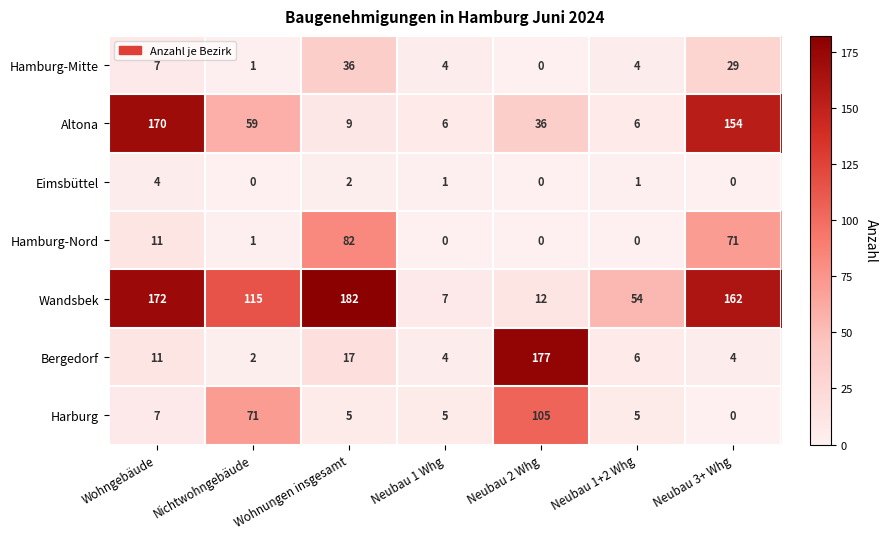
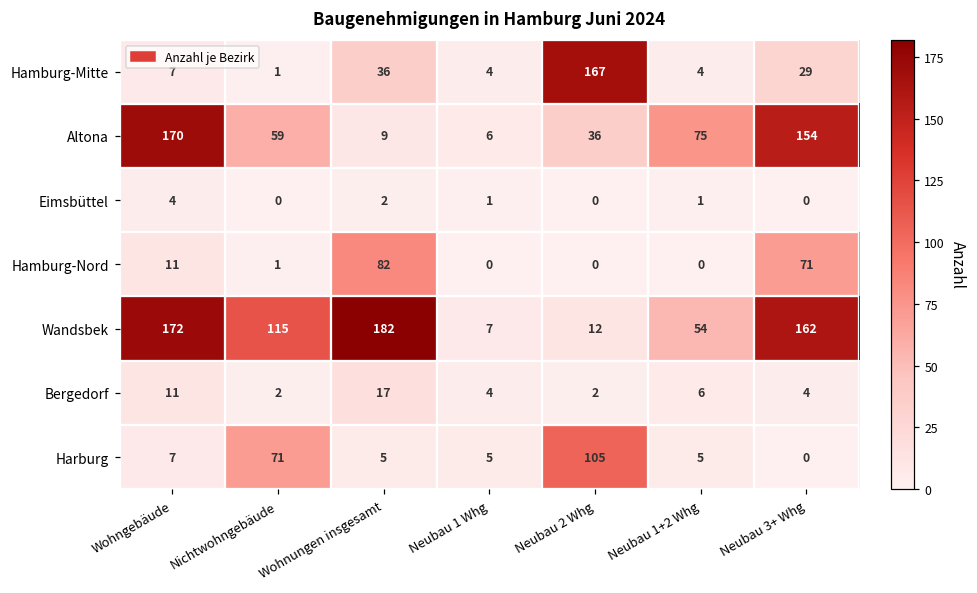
  {
    "Hamburg-Mitte": {
      "Nichtwohngebäude": 1,
      "Wohnungen insgesamt": 36,
      "Neubau 1 Whg": 4,
-     "Neubau 2 Whg": 0,
+     "Neubau 2 Whg": 167,
      "Neubau 1+2 Whg": 4,
      "Neubau 3+ Whg": 29
    },
    "Altona": {
      "Wohngebäude": 170,
      "Nichtwohngebäude": 59,
      "Wohnungen insgesamt": 9,
      "Neubau 1 Whg": 6,
      "Neubau 2 Whg": 36,
-     "Neubau 1+2 Whg": 6,
+     "Neubau 1+2 Whg": 75,
      "Neubau 3+ Whg": 154
    },
    "Eimsbüttel": {
      "Wohngebäude": 4,
      "Nichtwohngebäude": 0,
      "Wohnungen insgesamt": 2,
      "Neubau 1 Whg": 1,
      "Neubau 2 Whg": 0,
      "Neubau 1+2 Whg": 1,
      "Neubau 3+ Whg": 0
    },
    "Hamburg-Nord": {
      "Wohngebäude": 11,
      "Nichtwohngebäude": 1,
      "Wohnungen insgesamt": 82,
      "Neubau 1 Whg": 0,
      "Neubau 2 Whg": 0,
      "Neubau 1+2 Whg": 0,
      "Neubau 3+ Whg": 71
    },
    "Wandsbek": {
      "Wohngebäude": 172,
      "Nichtwohngebäude": 115,
      "Wohnungen insgesamt": 182,
      "Neubau 1 Whg": 7,
      "Neubau 2 Whg": 12,
      "Neubau 1+2 Whg": 54,
      "Neubau 3+ Whg": 162
    },
    "Bergedorf": {
      "Wohngebäude": 11,
      "Nichtwohngebäude": 2,
      "Wohnungen insgesamt": 17,
      "Neubau 1 Whg": 4,
-     "Neubau 2 Whg": 177,
+     "Neubau 2 Whg": 2,
      "Neubau 1+2 Whg": 6,
      "Neubau 3+ Whg": 4
    },
    "Harburg": {
      "Wohngebäude": 7,
      "Nichtwohngebäude": 71,
      "Wohnungen insgesamt": 5,
      "Neubau 1 Whg": 5,
      "Neubau 2 Whg": 105,
      "Neubau 1+2 Whg": 5,
      "Neubau 3+ Whg": 0
    }
  }
